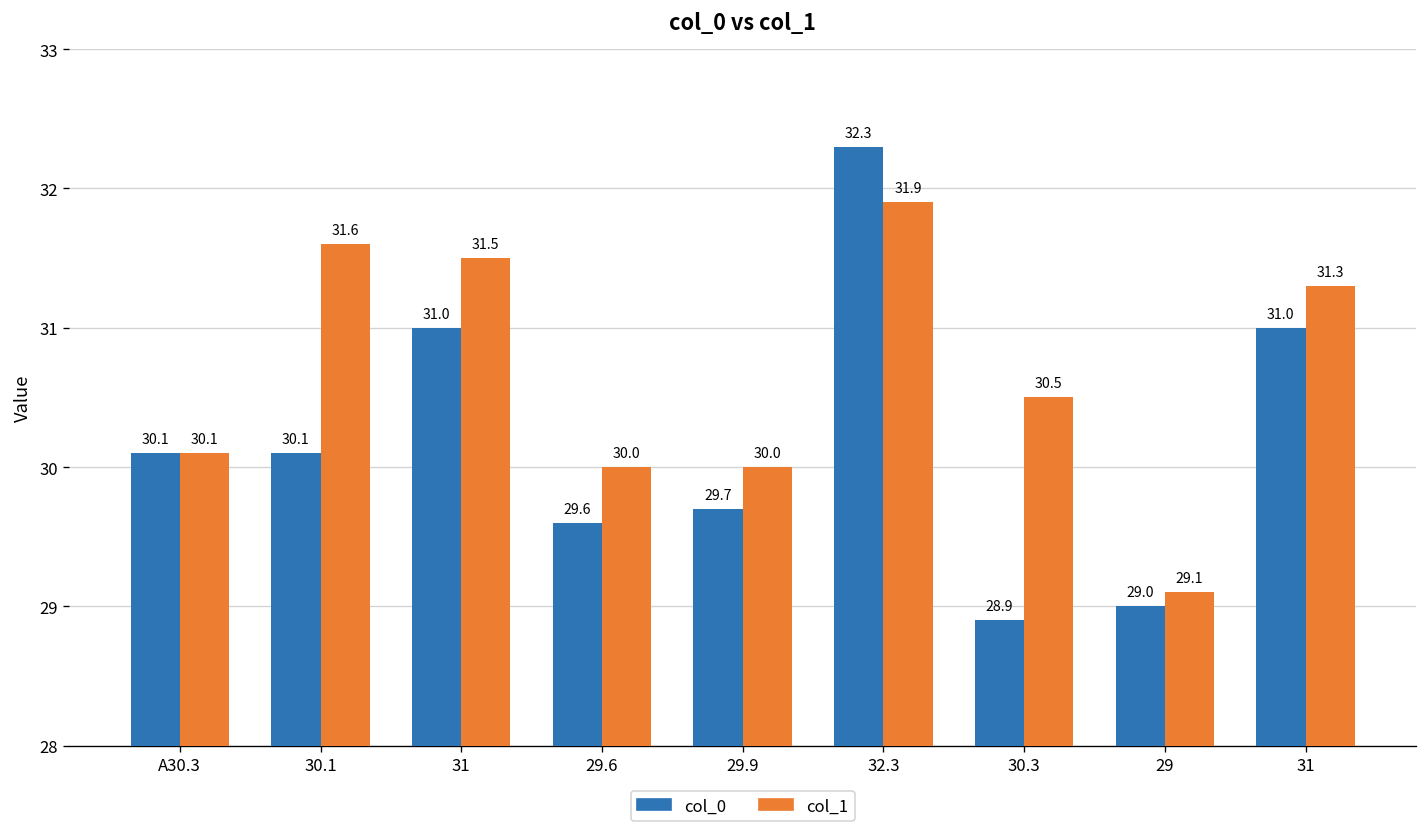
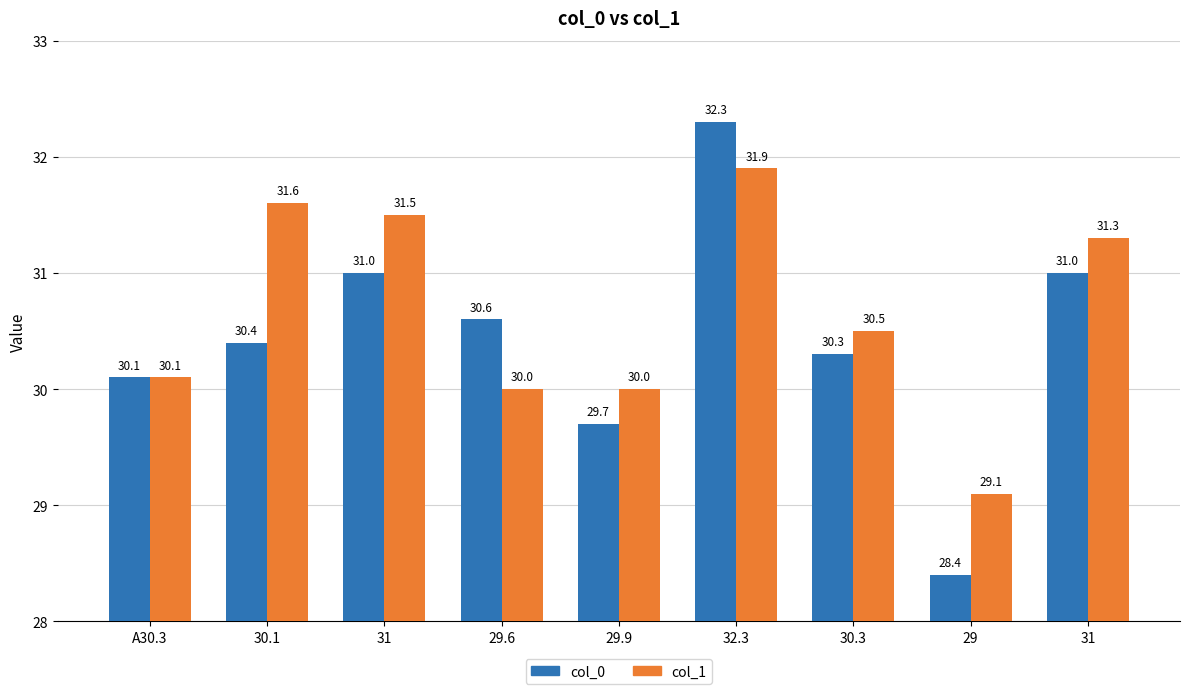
  {
    "col_0": {
      "A30.3": 30.1,
-     "30.1": 30.1,
-     "29.6": 29.6,
+     "30.1": 30.4,
+     "29.6": 30.6,
      "29.9": 29.7,
      "32.3": 32.3,
-     "30.3": 28.9,
-     "29": 29.0
+     "30.3": 30.3,
+     "29": 28.4
    },
    "col_1": {
      "A30.3": 30.1,
      "30.1": 31.6,
      "29.6": 30.0,
      "29.9": 30.0,
      "32.3": 31.9,
      "30.3": 30.5,
      "29": 29.1
    }
  }
